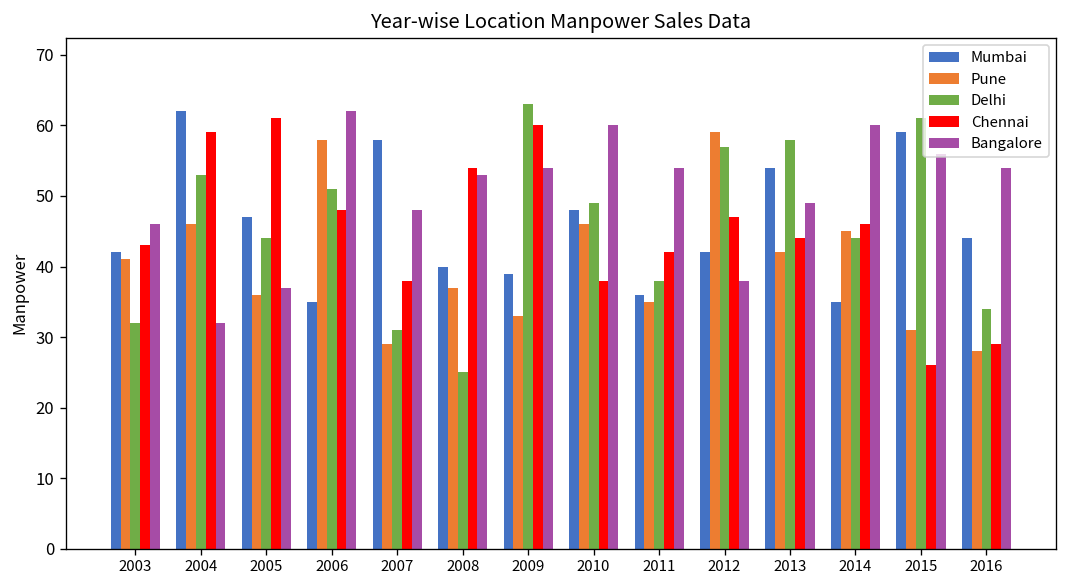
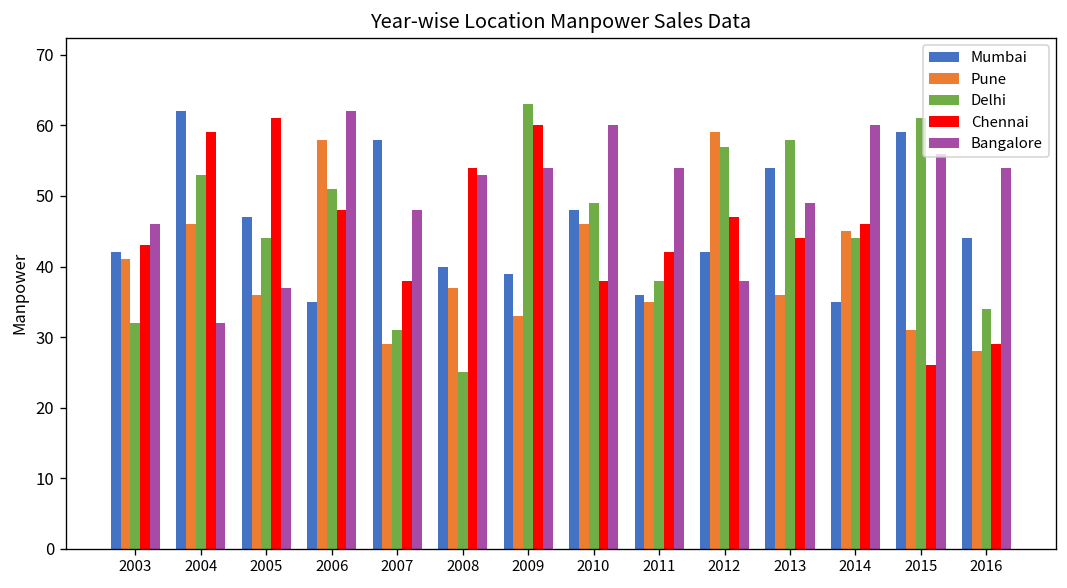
  {
    "Mumbai": {
      "2003": 42,
      "2004": 62,
      "2005": 47,
      "2006": 35,
      "2007": 58,
      "2008": 40,
      "2009": 39,
      "2010": 48,
      "2011": 36,
      "2012": 42,
      "2013": 54,
      "2014": 35,
      "2015": 59,
      "2016": 44
    },
    "Pune": {
      "2003": 41,
      "2004": 46,
      "2005": 36,
      "2006": 58,
      "2007": 29,
      "2008": 37,
      "2009": 33,
      "2010": 46,
      "2011": 35,
      "2012": 59,
-     "2013": 42,
+     "2013": 36,
      "2014": 45,
      "2015": 31,
      "2016": 28
    },
    "Delhi": {
      "2003": 32,
      "2004": 53,
      "2005": 44,
      "2006": 51,
      "2007": 31,
      "2008": 25,
      "2009": 63,
      "2010": 49,
      "2011": 38,
      "2012": 57,
      "2013": 58,
      "2014": 44,
      "2015": 61,
      "2016": 34
    },
    "Chennai": {
      "2003": 43,
      "2004": 59,
      "2005": 61,
      "2006": 48,
      "2007": 38,
      "2008": 54,
      "2009": 60,
      "2010": 38,
      "2011": 42,
      "2012": 47,
      "2013": 44,
      "2014": 46,
      "2015": 26,
      "2016": 29
    },
    "Bangalore": {
      "2003": 46,
      "2004": 32,
      "2005": 37,
      "2006": 62,
      "2007": 48,
      "2008": 53,
      "2009": 54,
      "2010": 60,
      "2011": 54,
      "2012": 38,
      "2013": 49,
      "2014": 60,
      "2016": 54
    }
  }
